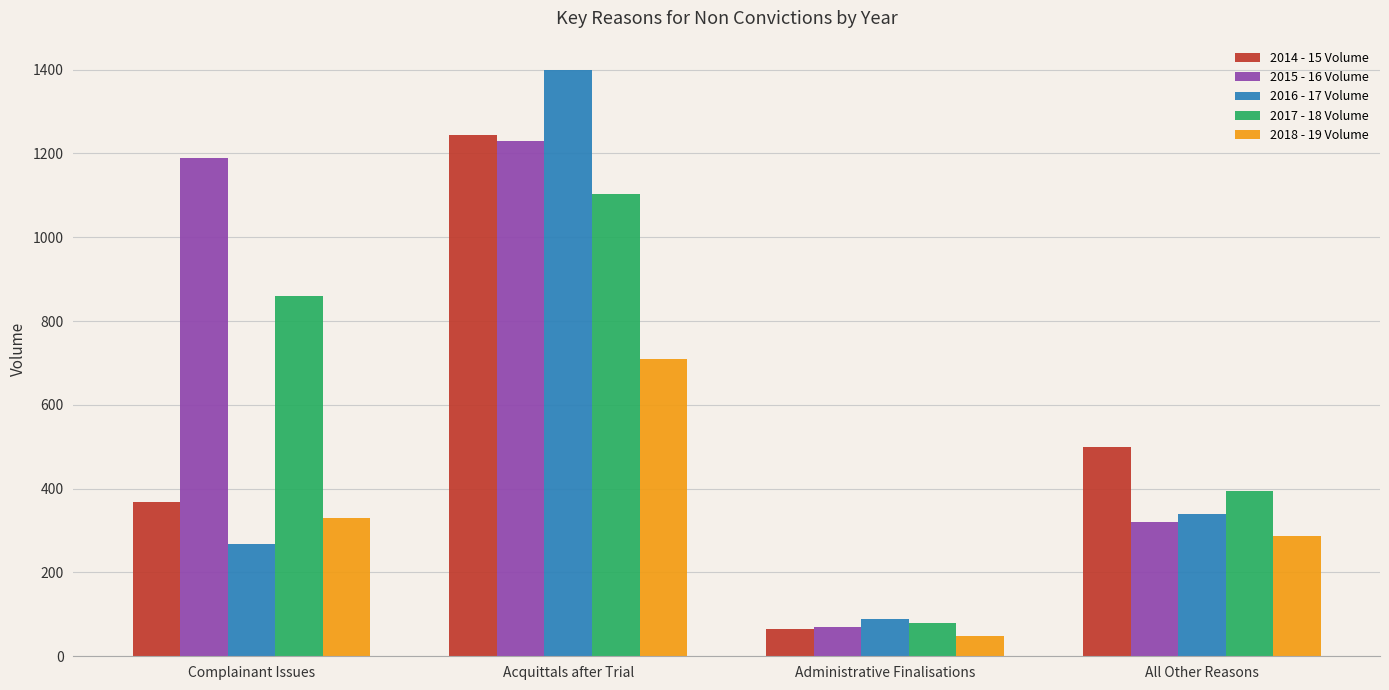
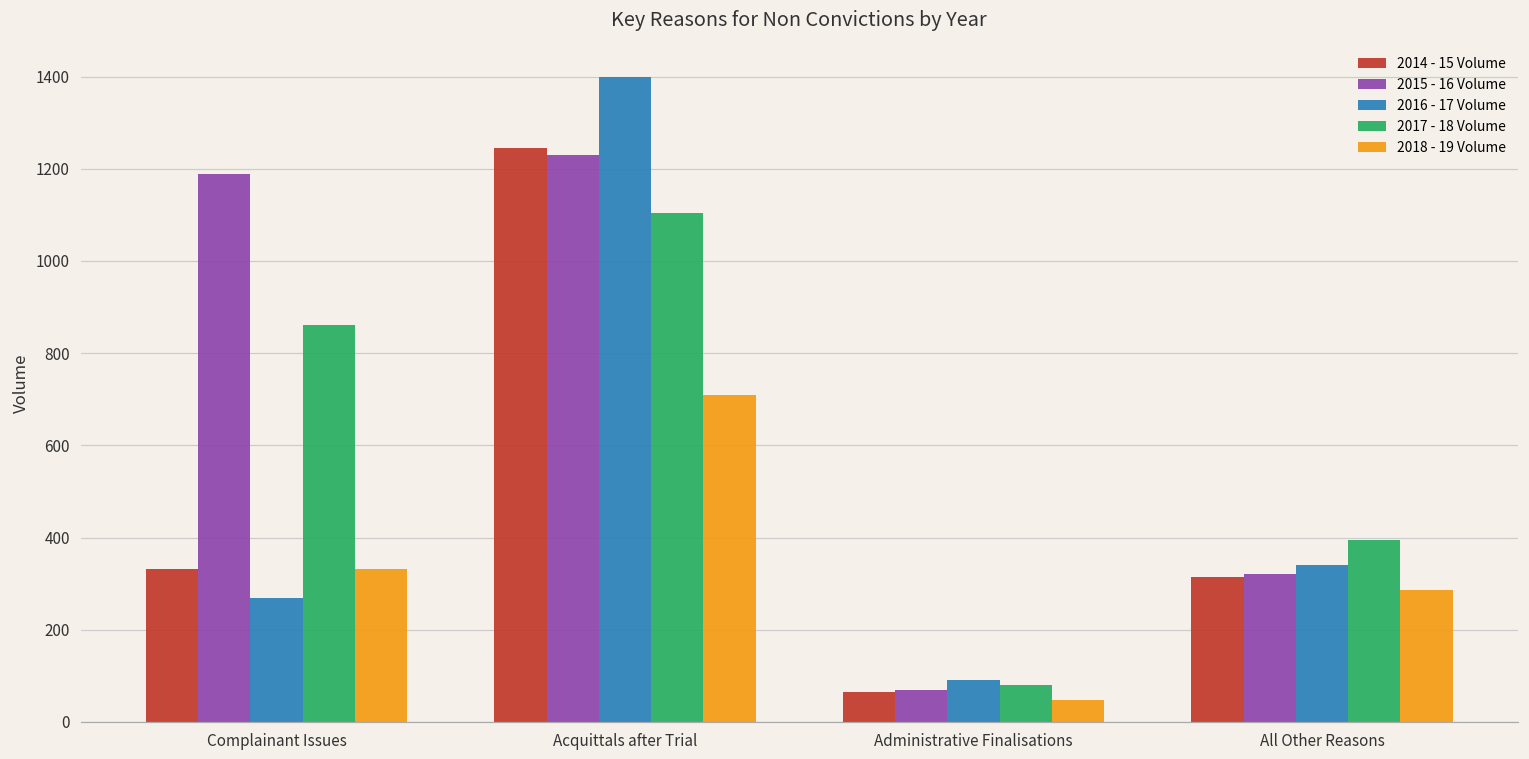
  {
    "2014 - 15 Volume": {
-     "Complainant Issues": 370,
+     "Complainant Issues": 330,
      "Acquittals after Trial": 1250,
      "Administrative Finalisations": 60,
-     "All Other Reasons": 500
+     "All Other Reasons": 310
    },
    "2015 - 16 Volume": {
      "Complainant Issues": 1190,
      "Acquittals after Trial": 1230,
      "Administrative Finalisations": 70,
      "All Other Reasons": 320
    },
    "2016 - 17 Volume": {
      "Complainant Issues": 270,
      "Acquittals after Trial": 1400,
      "Administrative Finalisations": 90,
      "All Other Reasons": 340
    },
    "2017 - 18 Volume": {
      "Complainant Issues": 860,
      "Acquittals after Trial": 1100,
      "Administrative Finalisations": 80,
      "All Other Reasons": 400
    },
    "2018 - 19 Volume": {
      "Complainant Issues": 330,
      "Acquittals after Trial": 710,
      "Administrative Finalisations": 50,
      "All Other Reasons": 290
    }
  }
